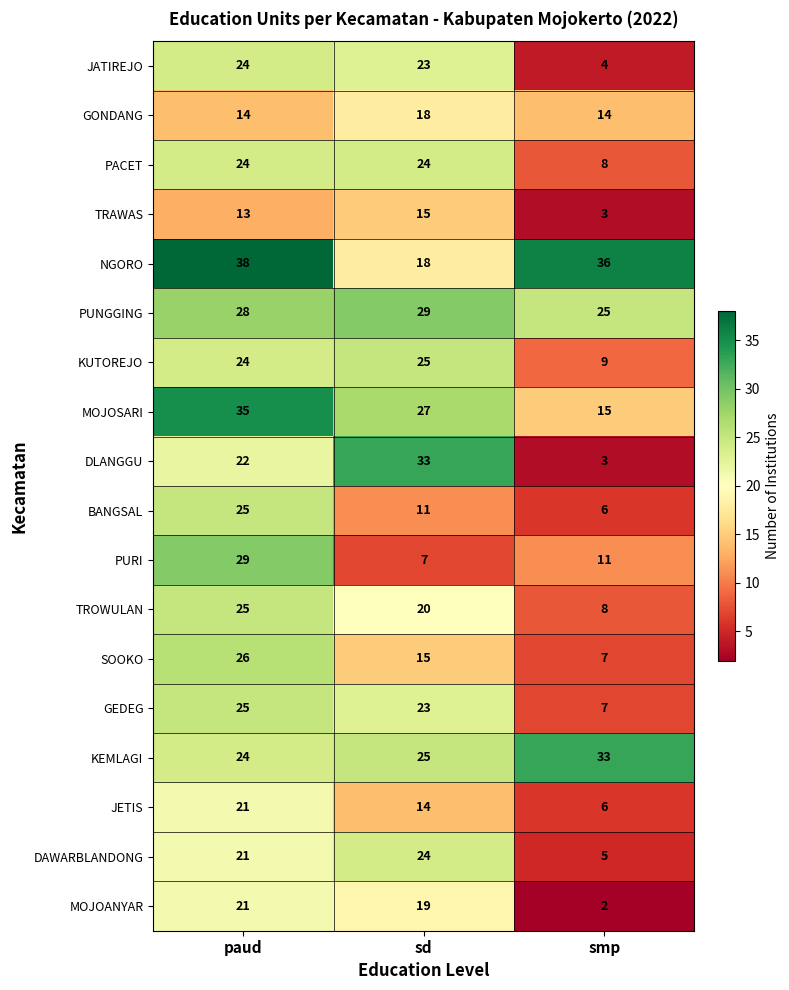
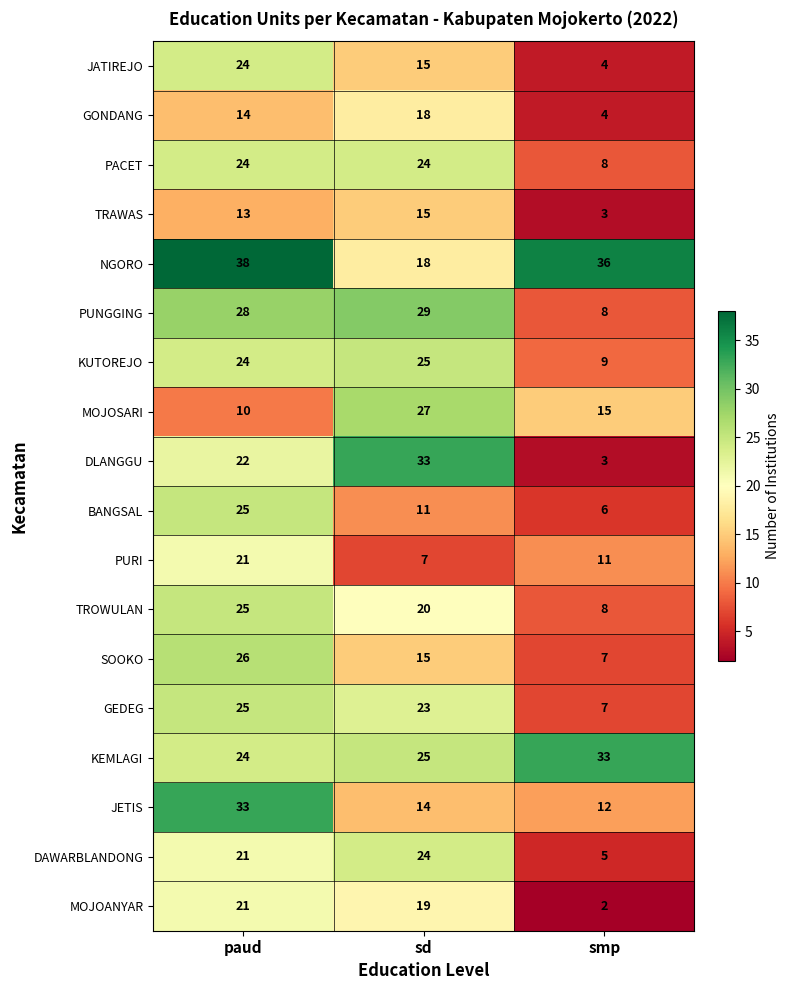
  {
    "JATIREJO": {
      "paud": 24,
-     "sd": 23,
+     "sd": 15,
      "smp": 4
    },
    "GONDANG": {
      "paud": 14,
      "sd": 18,
-     "smp": 14
+     "smp": 4
    },
    "PACET": {
      "paud": 24,
      "sd": 24,
      "smp": 8
    },
    "TRAWAS": {
      "paud": 13,
      "sd": 15,
      "smp": 3
    },
    "NGORO": {
      "paud": 38,
      "sd": 18,
      "smp": 36
    },
    "PUNGGING": {
      "paud": 28,
      "sd": 29,
-     "smp": 25
+     "smp": 8
    },
    "KUTOREJO": {
      "paud": 24,
      "sd": 25,
      "smp": 9
    },
    "MOJOSARI": {
-     "paud": 35,
+     "paud": 10,
      "sd": 27,
      "smp": 15
    },
    "DLANGGU": {
      "paud": 22,
      "sd": 33,
      "smp": 3
    },
    "BANGSAL": {
      "paud": 25,
      "sd": 11,
      "smp": 6
    },
    "PURI": {
-     "paud": 29,
+     "paud": 21,
      "sd": 7,
      "smp": 11
    },
    "TROWULAN": {
      "paud": 25,
      "sd": 20,
      "smp": 8
    },
    "SOOKO": {
      "paud": 26,
      "sd": 15,
      "smp": 7
    },
    "GEDEG": {
      "paud": 25,
      "sd": 23,
      "smp": 7
    },
    "KEMLAGI": {
      "paud": 24,
      "sd": 25,
      "smp": 33
    },
    "JETIS": {
-     "paud": 21,
+     "paud": 33,
      "sd": 14,
-     "smp": 6
+     "smp": 12
    },
    "DAWARBLANDONG": {
      "paud": 21,
      "sd": 24,
      "smp": 5
    },
    "MOJOANYAR": {
      "paud": 21,
      "sd": 19,
      "smp": 2
    }
  }
